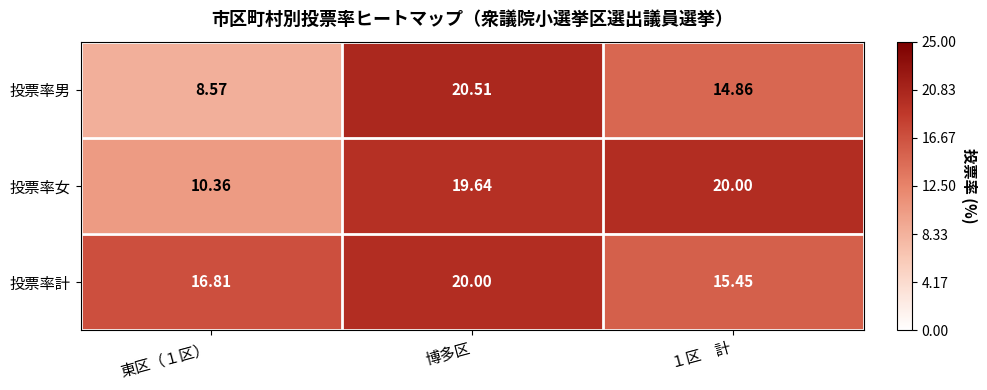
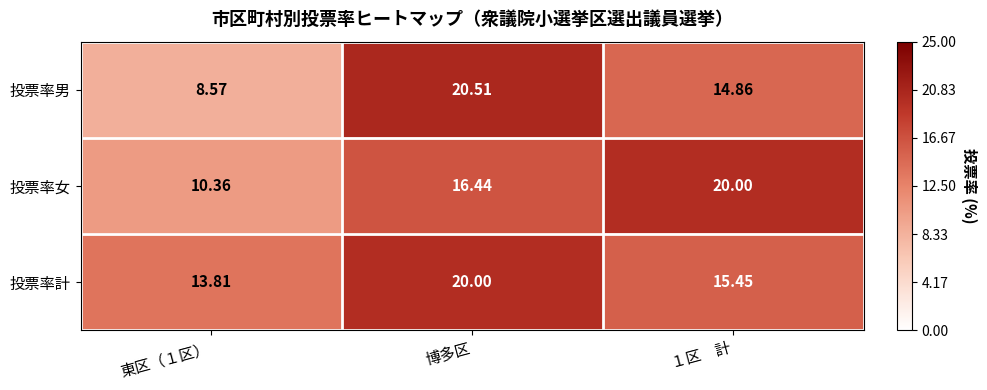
  {
    "投票率男": {
      "東区（１区）": 8.57,
      "博多区": 20.51,
      "１区 計": 14.86
    },
    "投票率女": {
      "東区（１区）": 10.36,
-     "博多区": 19.64,
+     "博多区": 16.44,
      "１区 計": 20.00
    },
    "投票率計": {
-     "東区（１区）": 16.81,
+     "東区（１区）": 13.81,
      "博多区": 20.00,
      "１区 計": 15.45
    }
  }
